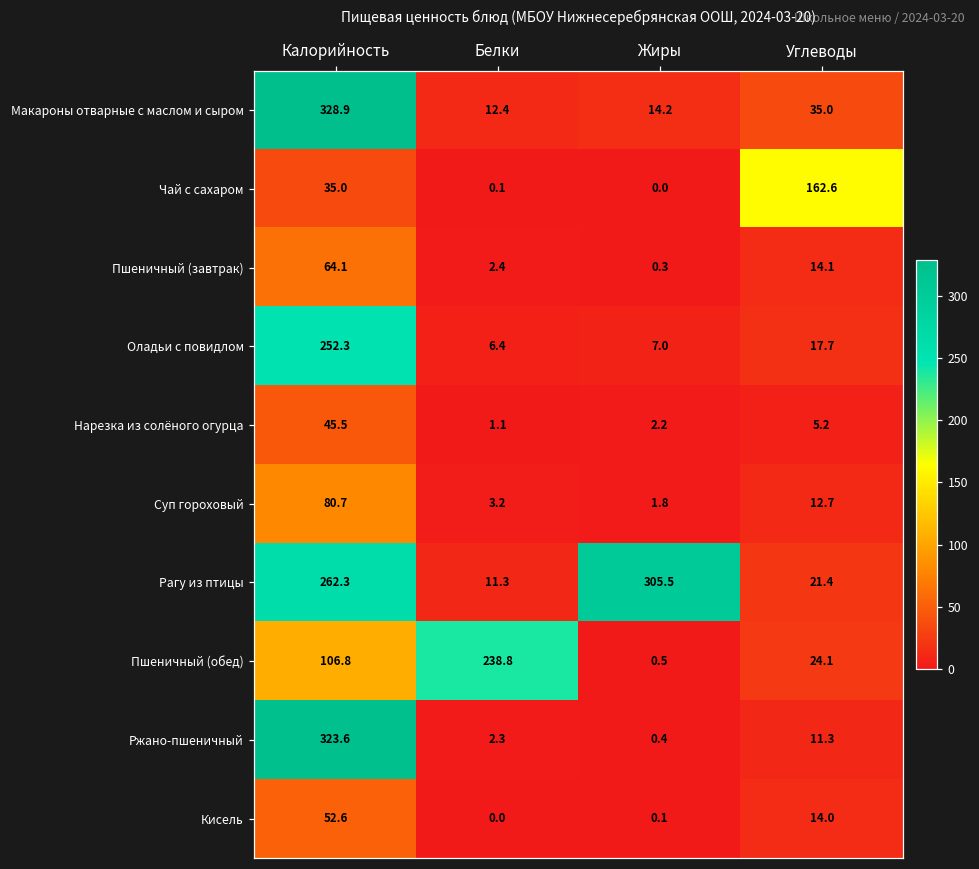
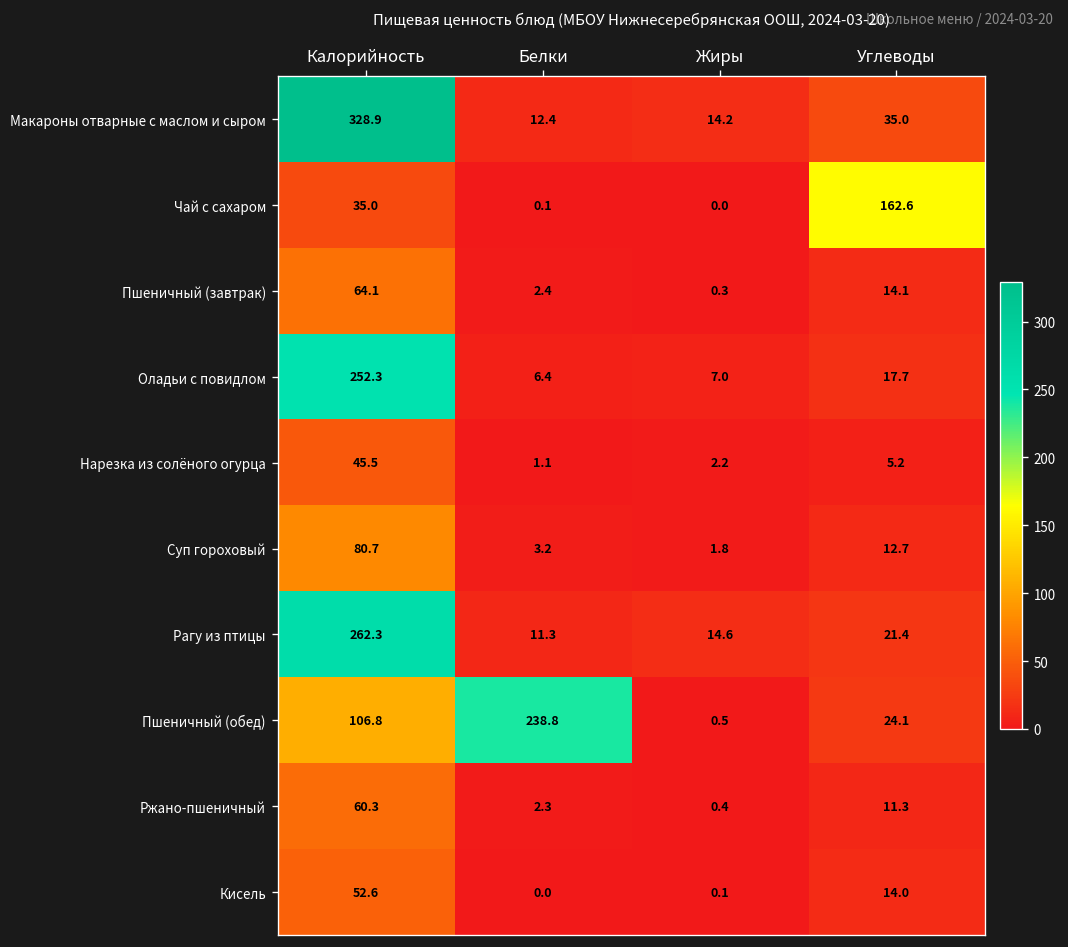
  {
    "Макароны отварные с маслом и сыром": {
      "Калорийность": 328.9,
      "Белки": 12.4,
      "Жиры": 14.2,
      "Углеводы": 35.0
    },
    "Чай с сахаром": {
      "Калорийность": 35.0,
      "Белки": 0.1,
      "Жиры": 0.0,
      "Углеводы": 162.6
    },
    "Пшеничный (завтрак)": {
      "Калорийность": 64.1,
      "Белки": 2.4,
      "Жиры": 0.3,
      "Углеводы": 14.1
    },
    "Оладьи с повидлом": {
      "Калорийность": 252.3,
      "Белки": 6.4,
      "Жиры": 7.0,
      "Углеводы": 17.7
    },
    "Нарезка из солёного огурца": {
      "Калорийность": 45.5,
      "Белки": 1.1,
      "Жиры": 2.2,
      "Углеводы": 5.2
    },
    "Суп гороховый": {
      "Калорийность": 80.7,
      "Белки": 3.2,
      "Жиры": 1.8,
      "Углеводы": 12.7
    },
    "Рагу из птицы": {
      "Калорийность": 262.3,
      "Белки": 11.3,
-     "Жиры": 305.5,
+     "Жиры": 14.6,
      "Углеводы": 21.4
    },
    "Пшеничный (обед)": {
      "Калорийность": 106.8,
      "Белки": 238.8,
      "Жиры": 0.5,
      "Углеводы": 24.1
    },
    "Ржано-пшеничный": {
-     "Калорийность": 323.6,
+     "Калорийность": 60.3,
      "Белки": 2.3,
      "Жиры": 0.4,
      "Углеводы": 11.3
    },
    "Кисель": {
      "Калорийность": 52.6,
      "Белки": 0.0,
      "Жиры": 0.1,
      "Углеводы": 14.0
    }
  }
